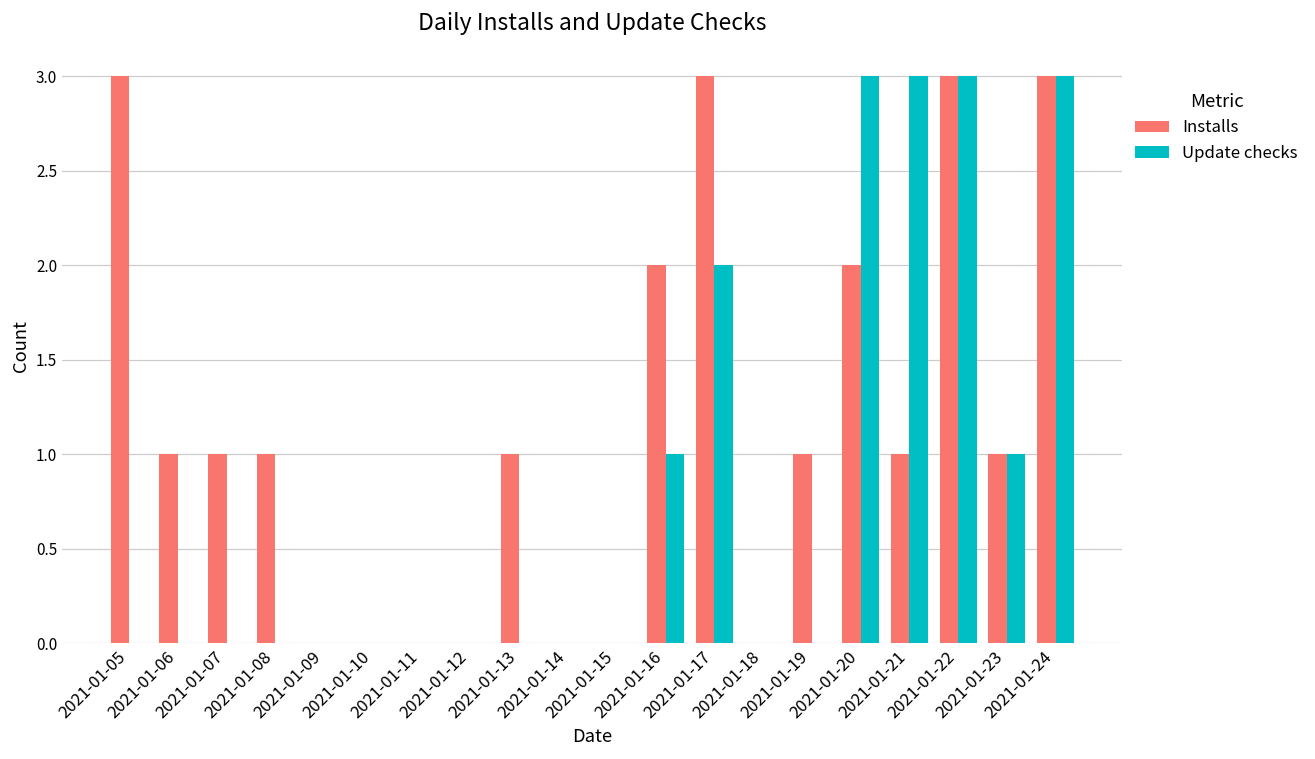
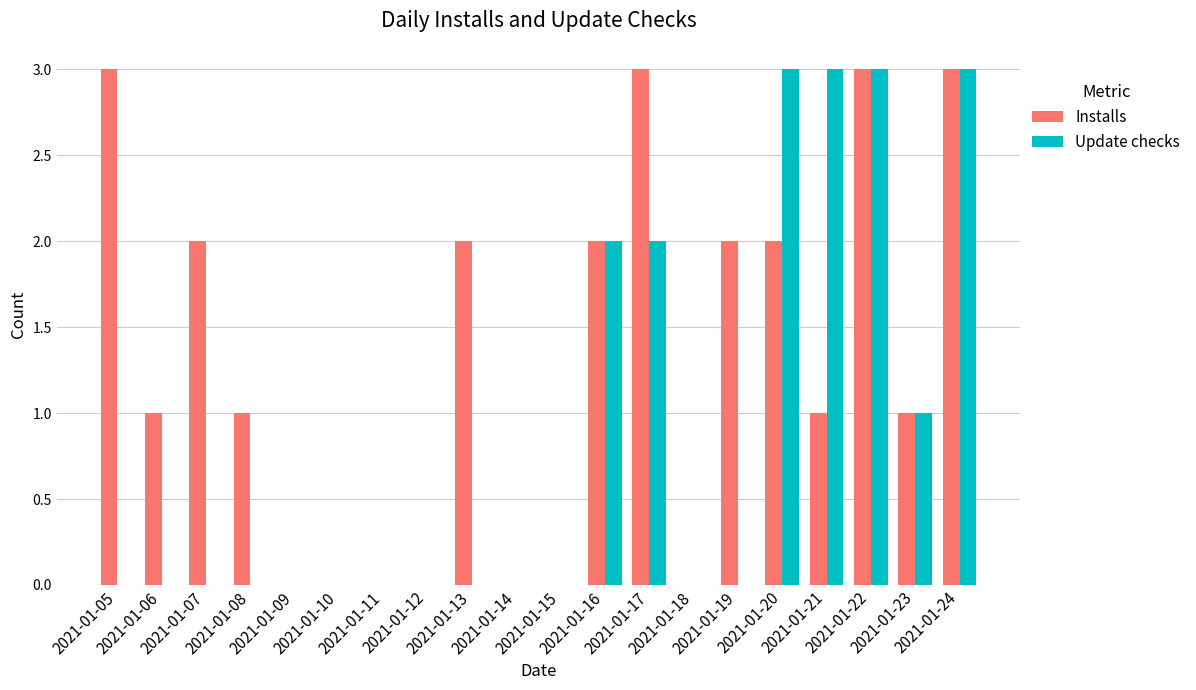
  {
    "Installs": {
      "2021-01-05": 3,
      "2021-01-06": 1,
-     "2021-01-07": 1,
+     "2021-01-07": 2,
      "2021-01-08": 1,
      "2021-01-09": 0,
      "2021-01-10": 0,
      "2021-01-11": 0,
      "2021-01-12": 0,
-     "2021-01-13": 1,
+     "2021-01-13": 2,
      "2021-01-14": 0,
      "2021-01-15": 0,
      "2021-01-16": 2,
      "2021-01-17": 3,
      "2021-01-18": 0,
-     "2021-01-19": 1,
+     "2021-01-19": 2,
      "2021-01-20": 2,
      "2021-01-21": 1,
      "2021-01-22": 3,
      "2021-01-23": 1,
      "2021-01-24": 3
    },
    "Update checks": {
      "2021-01-05": 0,
      "2021-01-06": 0,
      "2021-01-07": 0,
      "2021-01-08": 0,
      "2021-01-09": 0,
      "2021-01-10": 0,
      "2021-01-11": 0,
      "2021-01-12": 0,
      "2021-01-13": 0,
      "2021-01-14": 0,
      "2021-01-15": 0,
-     "2021-01-16": 1,
+     "2021-01-16": 2,
      "2021-01-17": 2,
      "2021-01-18": 0,
      "2021-01-19": 0,
      "2021-01-20": 3,
      "2021-01-21": 3,
      "2021-01-22": 3,
      "2021-01-23": 1,
      "2021-01-24": 3
    }
  }
